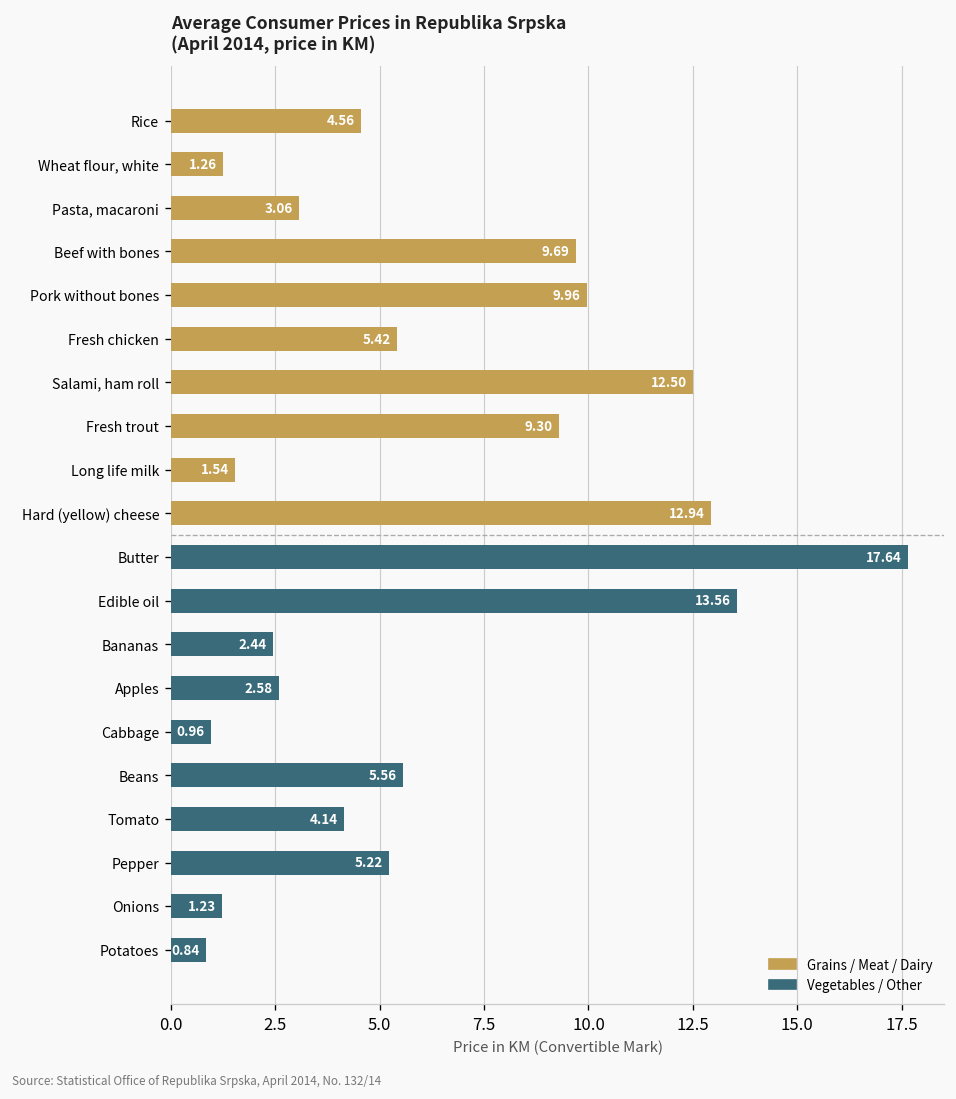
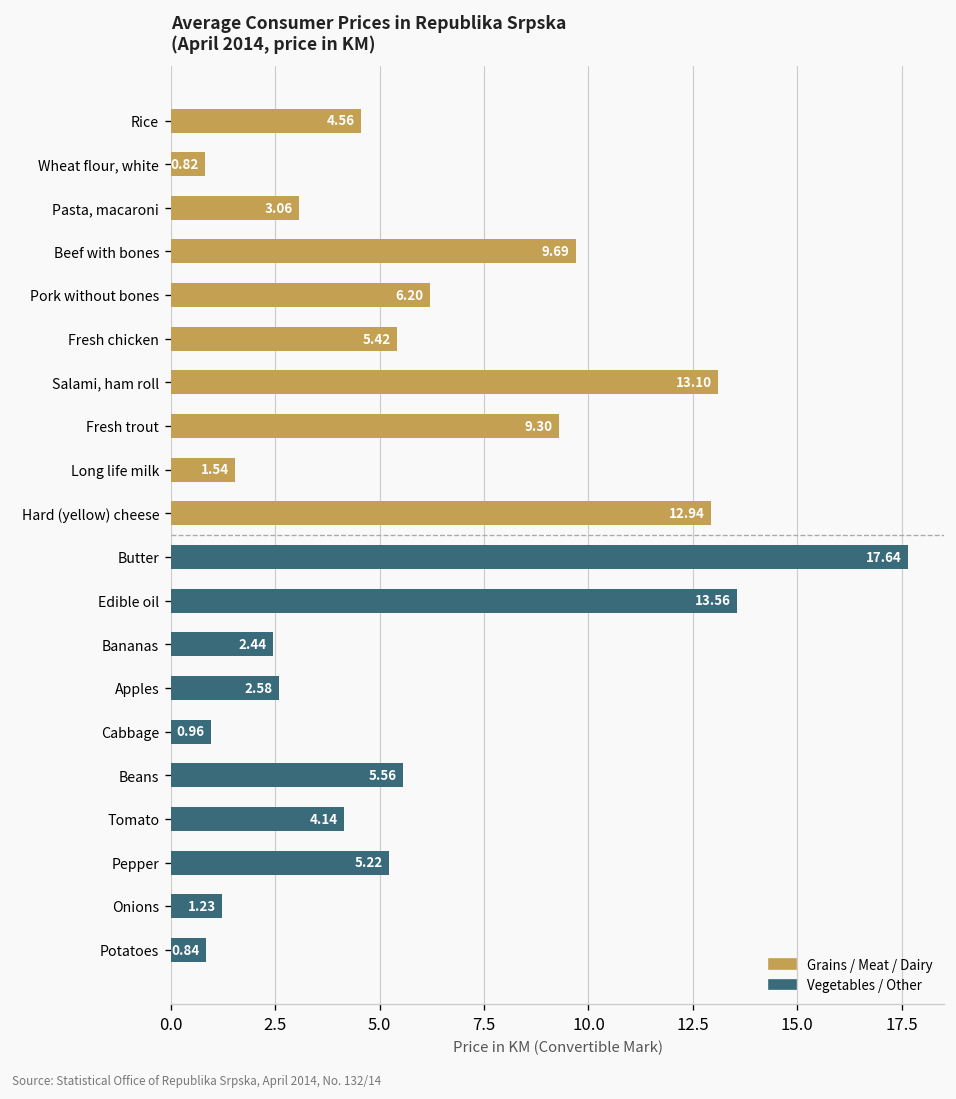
  {
    "Grains / Meat / Dairy": {
      "Rice": 4.56,
-     "Wheat flour, white": 1.26,
+     "Wheat flour, white": 0.82,
      "Pasta, macaroni": 3.06,
      "Beef with bones": 9.69,
-     "Pork without bones": 9.96,
+     "Pork without bones": 6.20,
      "Fresh chicken": 5.42,
-     "Salami, ham roll": 12.50,
+     "Salami, ham roll": 13.10,
      "Fresh trout": 9.30,
      "Long life milk": 1.54,
      "Hard (yellow) cheese": 12.94
    },
    "Vegetables / Other": {
      "Butter": 17.64,
      "Edible oil": 13.56,
      "Bananas": 2.44,
      "Apples": 2.58,
      "Cabbage": 0.96,
      "Beans": 5.56,
      "Tomato": 4.14,
      "Pepper": 5.22,
      "Onions": 1.23,
      "Potatoes": 0.84
    }
  }
